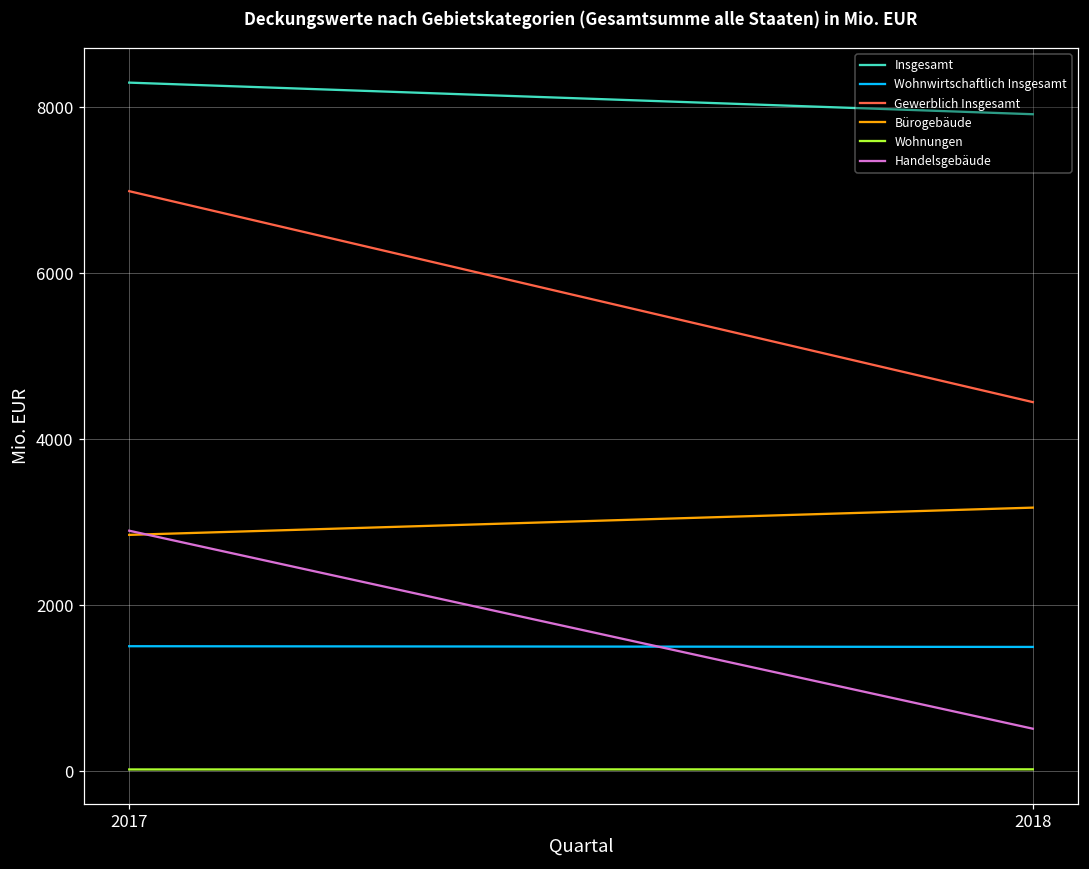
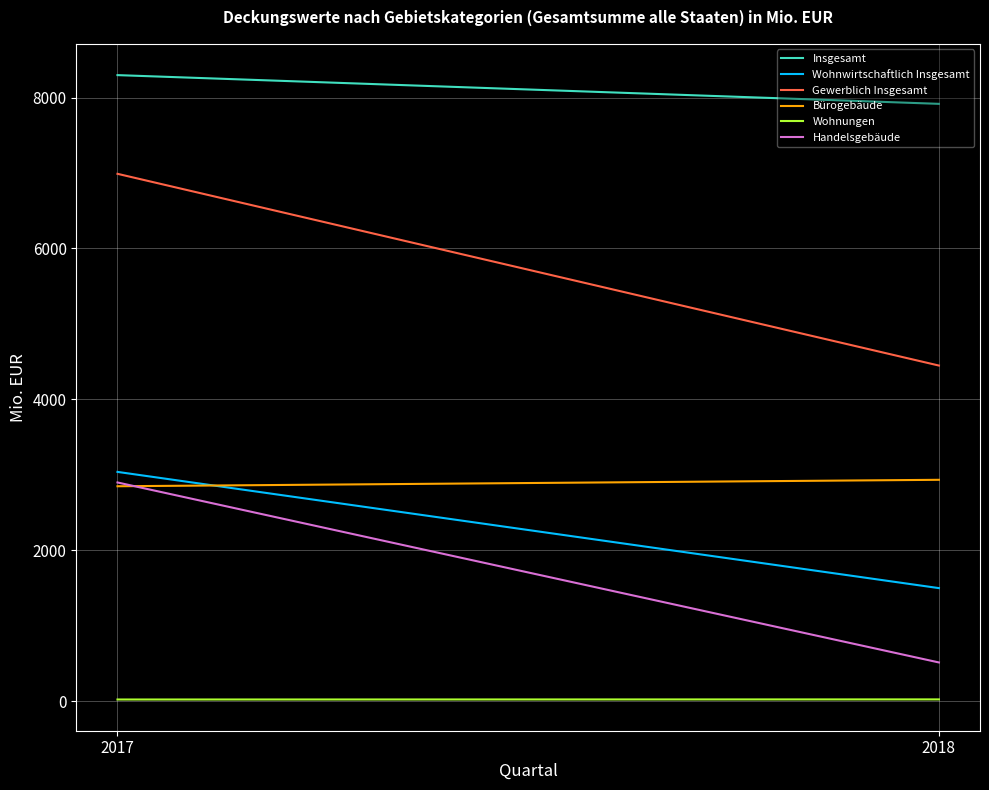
  {
    "Insgesamt": {
      "2017": 8300
    },
    "Wohnwirtschaftlich Insgesamt": {
-     "2017": 1500,
+     "2017": 3000,
      "2018": 1500
    },
    "Gewerblich Insgesamt": {
      "2017": 7000,
      "2018": 4400
    },
    "Bürogebäude": {
      "2017": 2800,
-     "2018": 3200
+     "2018": 2900
    },
    "Wohnungen": {
      "2017": 0,
      "2018": 0
    },
    "Handelsgebäude": {
      "2017": 2900,
      "2018": 500
    }
  }
